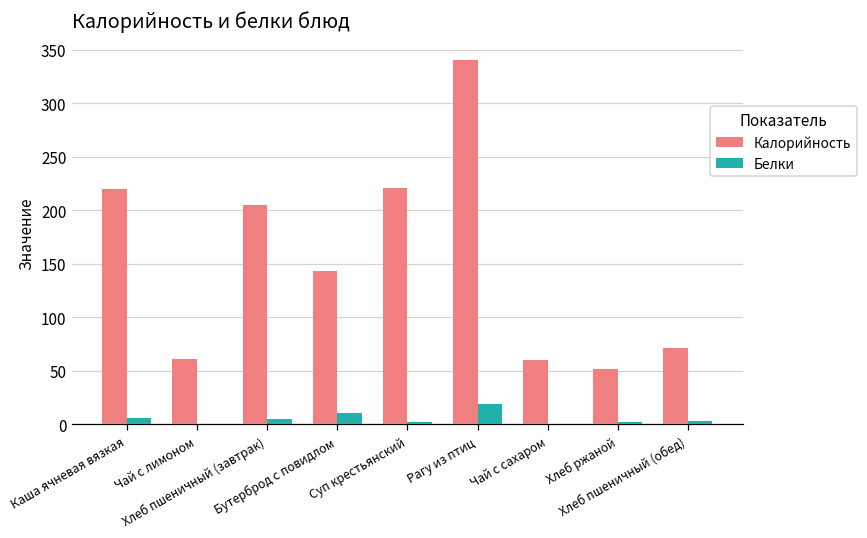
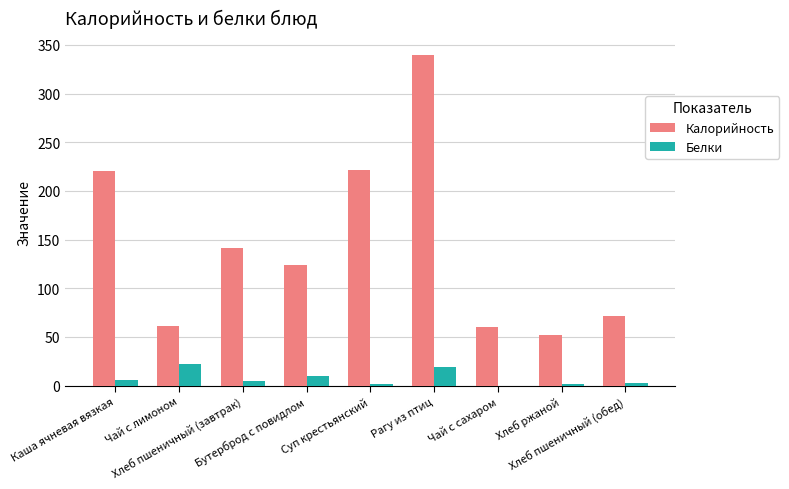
  {
    "Калорийность": {
      "Каша ячневая вязкая": 220,
      "Чай с лимоном": 60,
-     "Хлеб пшеничный (завтрак)": 210,
-     "Бутерброд с повидлом": 140,
+     "Хлеб пшеничный (завтрак)": 140,
+     "Бутерброд с повидлом": 120,
      "Суп крестьянский": 220,
      "Рагу из птиц": 340,
      "Чай с сахаром": 60,
      "Хлеб ржаной": 50,
      "Хлеб пшеничный (обед)": 70
    },
    "Белки": {
      "Каша ячневая вязкая": 10,
-     "Чай с лимоном": 0,
+     "Чай с лимоном": 20,
      "Хлеб пшеничный (завтрак)": 10,
      "Бутерброд с повидлом": 10,
      "Рагу из птиц": 20,
      "Чай с сахаром": 0,
      "Хлеб пшеничный (обед)": 0
    }
  }
